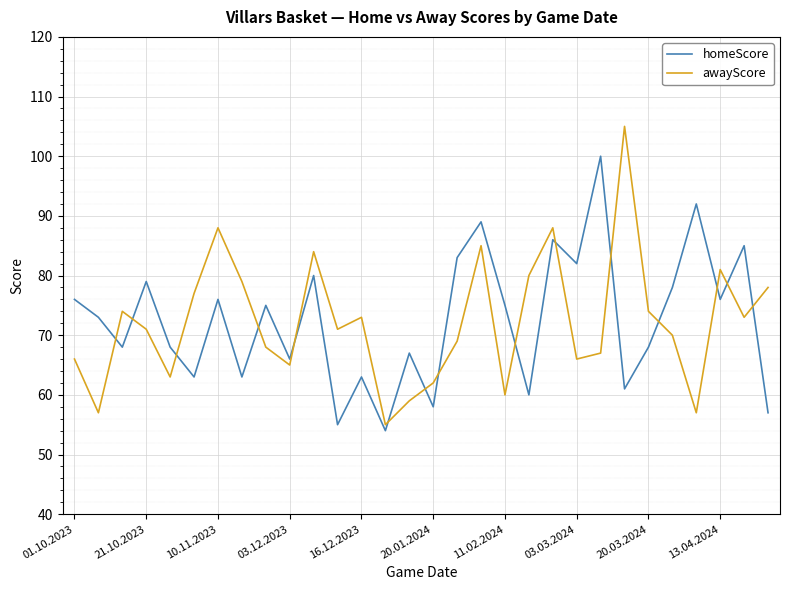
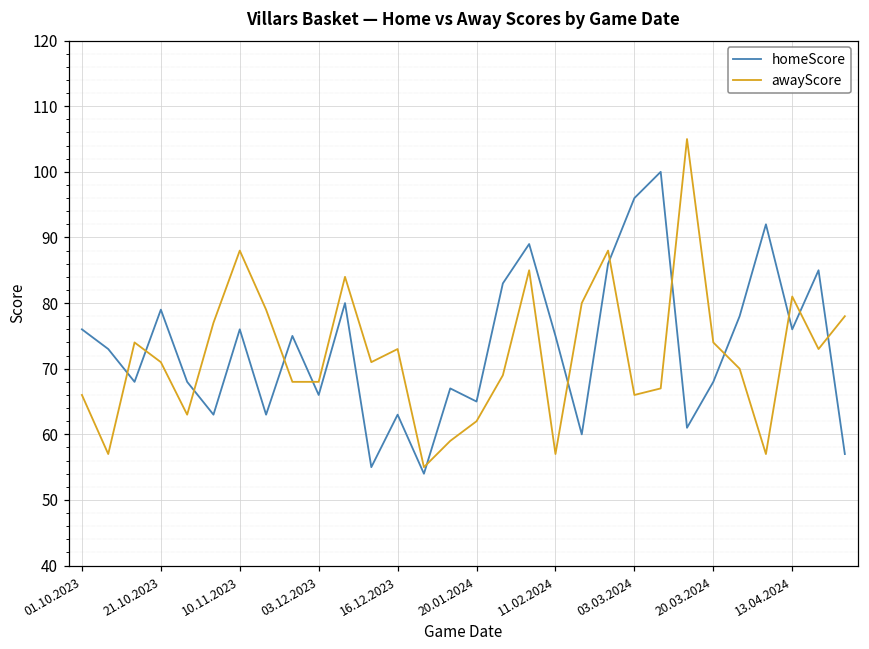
  {
    "homeScore": {
      "01.10.2023": 76,
      "21.10.2023": 79,
      "10.11.2023": 76,
      "03.12.2023": 66,
      "16.12.2023": 63,
-     "20.01.2024": 58,
+     "20.01.2024": 65,
      "11.02.2024": 75,
-     "03.03.2024": 82,
+     "03.03.2024": 96,
      "20.03.2024": 68,
      "13.04.2024": 76
    },
    "awayScore": {
      "01.10.2023": 66,
      "21.10.2023": 71,
      "10.11.2023": 88,
-     "03.12.2023": 65,
+     "03.12.2023": 68,
      "16.12.2023": 73,
      "20.01.2024": 62,
-     "11.02.2024": 60,
+     "11.02.2024": 57,
      "03.03.2024": 66,
      "20.03.2024": 74,
      "13.04.2024": 81
    }
  }
